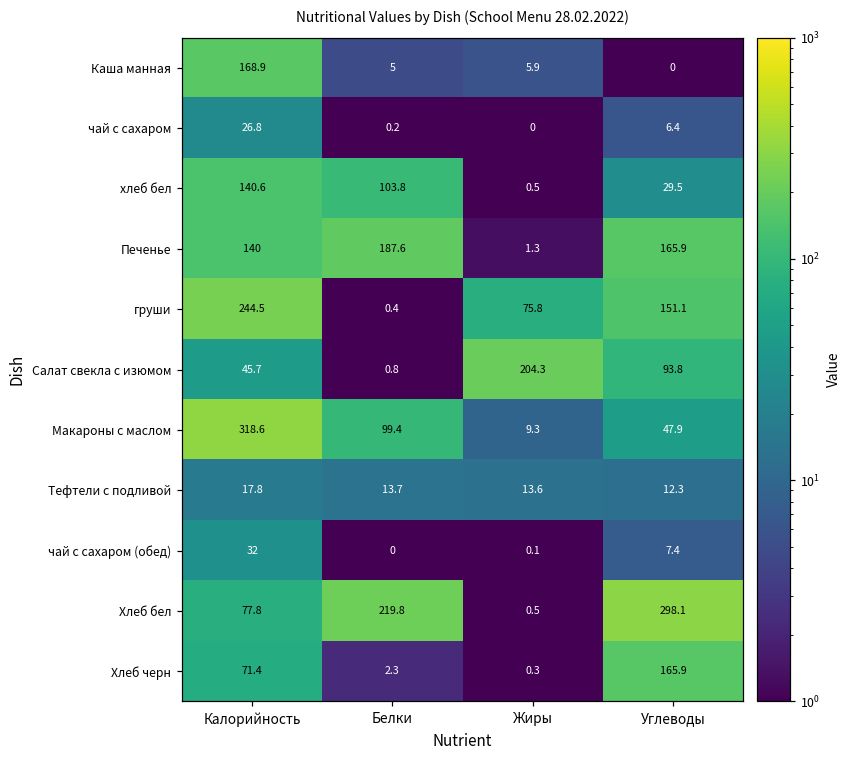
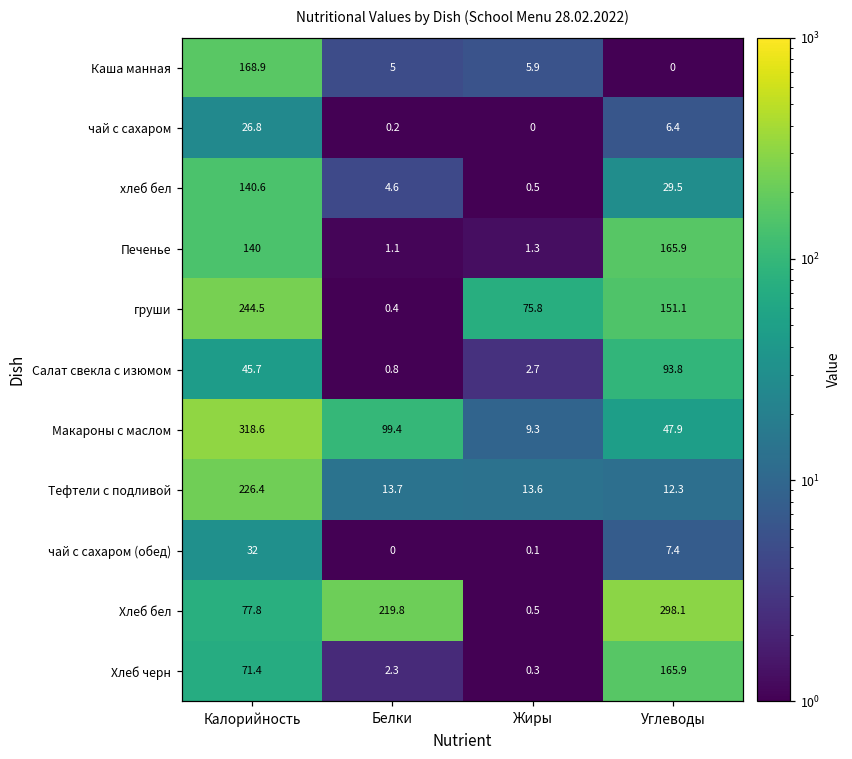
  {
    "Каша манная": {
      "Калорийность": 168.9,
      "Белки": 5,
      "Жиры": 5.9,
      "Углеводы": 0
    },
    "чай с сахаром": {
      "Калорийность": 26.8,
      "Белки": 0.2,
      "Жиры": 0,
      "Углеводы": 6.4
    },
    "хлеб бел": {
      "Калорийность": 140.6,
-     "Белки": 103.8,
+     "Белки": 4.6,
      "Жиры": 0.5,
      "Углеводы": 29.5
    },
    "Печенье": {
      "Калорийность": 140,
-     "Белки": 187.6,
+     "Белки": 1.1,
      "Жиры": 1.3,
      "Углеводы": 165.9
    },
    "груши": {
      "Калорийность": 244.5,
      "Белки": 0.4,
      "Жиры": 75.8,
      "Углеводы": 151.1
    },
    "Салат свекла с изюмом": {
      "Калорийность": 45.7,
      "Белки": 0.8,
-     "Жиры": 204.3,
+     "Жиры": 2.7,
      "Углеводы": 93.8
    },
    "Макароны с маслом": {
      "Калорийность": 318.6,
      "Белки": 99.4,
      "Жиры": 9.3,
      "Углеводы": 47.9
    },
    "Тефтели с подливой": {
-     "Калорийность": 17.8,
+     "Калорийность": 226.4,
      "Белки": 13.7,
      "Жиры": 13.6,
      "Углеводы": 12.3
    },
    "чай с сахаром (обед)": {
      "Калорийность": 32,
      "Белки": 0,
      "Жиры": 0.1,
      "Углеводы": 7.4
    },
    "Хлеб бел": {
      "Калорийность": 77.8,
      "Белки": 219.8,
      "Жиры": 0.5,
      "Углеводы": 298.1
    },
    "Хлеб черн": {
      "Калорийность": 71.4,
      "Белки": 2.3,
      "Жиры": 0.3,
      "Углеводы": 165.9
    }
  }
